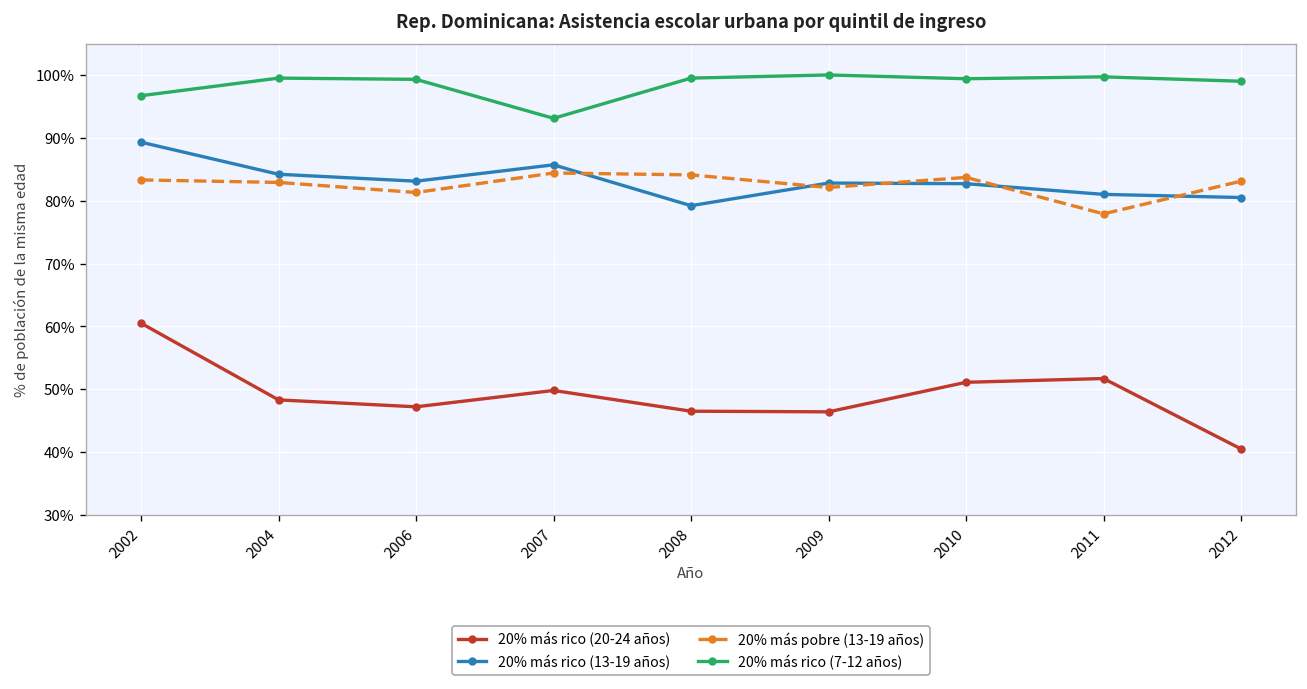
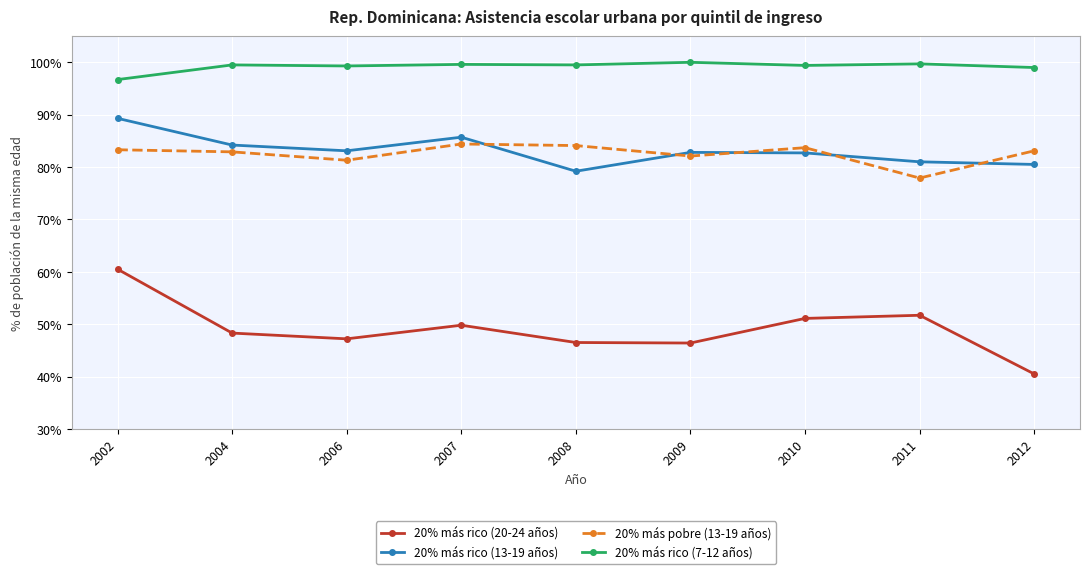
  {
    "20% más rico (20-24 años)": {
      "2002": "61%",
      "2004": "48%",
      "2006": "47%",
      "2007": "50%",
      "2008": "47%",
      "2009": "46%",
      "2010": "51%",
      "2011": "52%",
      "2012": "41%"
    },
    "20% más rico (13-19 años)": {
      "2002": "89%",
      "2004": "84%",
      "2006": "83%",
      "2007": "86%",
      "2008": "79%",
      "2009": "83%",
      "2010": "83%",
      "2011": "81%",
      "2012": "81%"
    },
    "20% más pobre (13-19 años)": {
      "2002": "83%",
      "2004": "83%",
      "2006": "81%",
      "2007": "84%",
      "2008": "84%",
      "2009": "82%",
      "2010": "84%",
      "2011": "78%",
      "2012": "83%"
    },
    "20% más rico (7-12 años)": {
      "2002": "97%",
      "2004": "100%",
      "2006": "99%",
-     "2007": "93%",
+     "2007": "100%",
      "2008": "100%",
      "2009": "100%",
      "2010": "99%",
      "2011": "100%",
      "2012": "99%"
    }
  }
